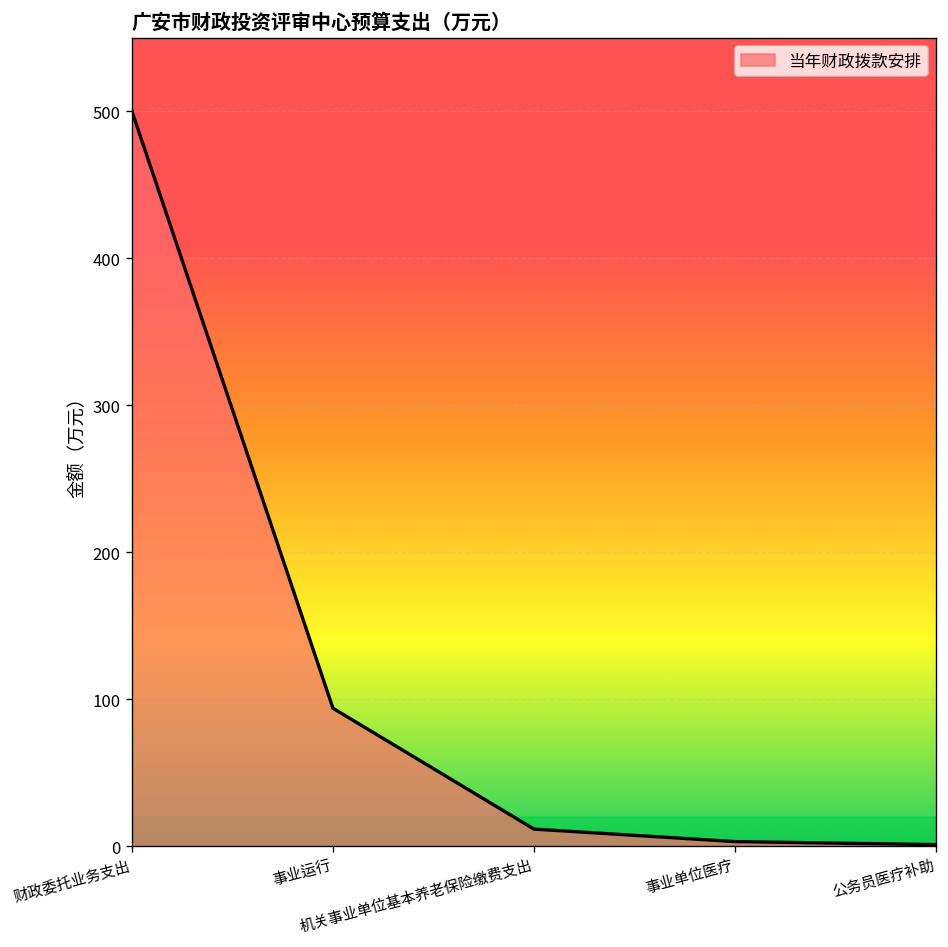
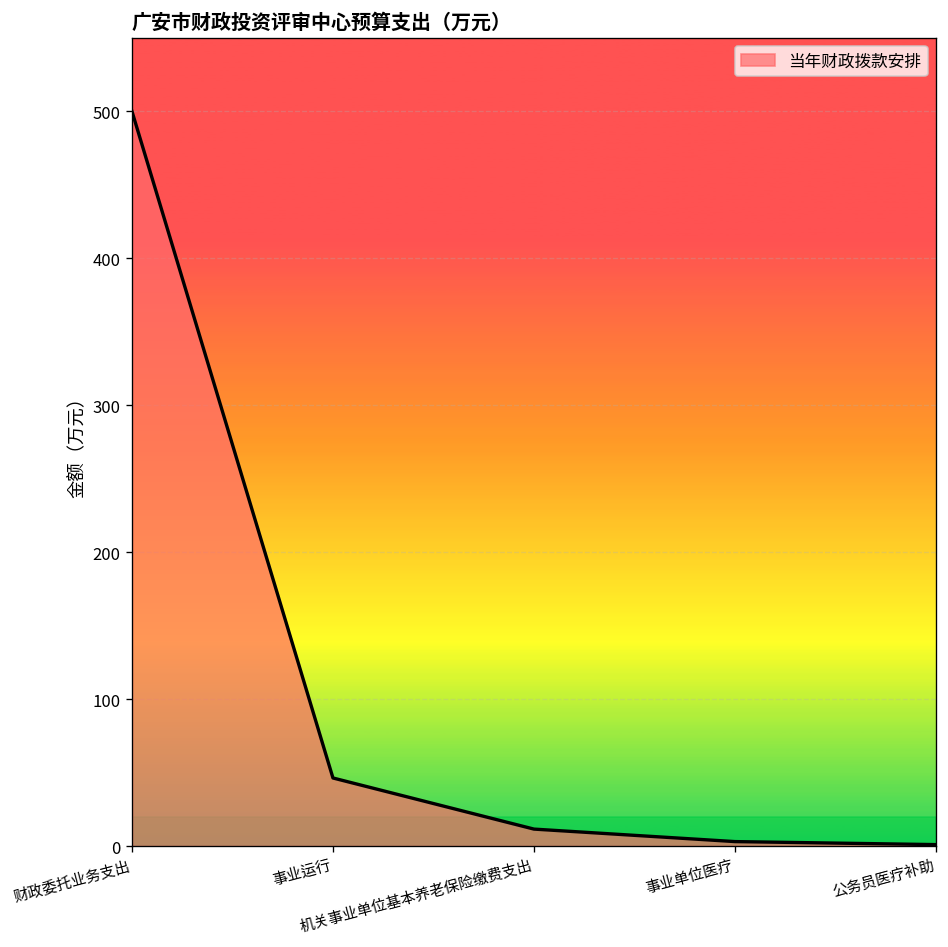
  {
    "财政委托业务支出": 500,
-   "事业运行": 94
+   "事业运行": 46
  }
